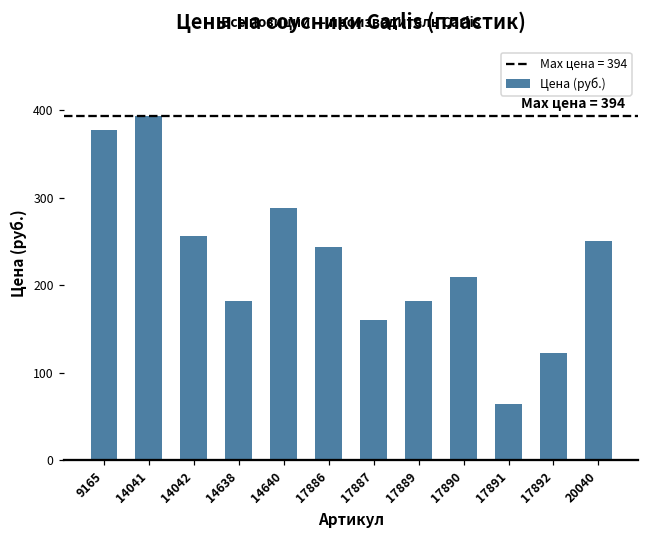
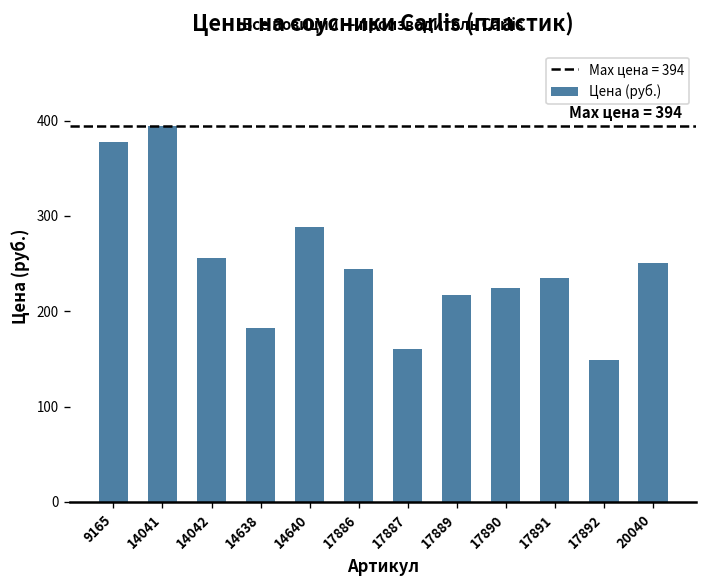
  {
    "9165": 380,
    "14041": 390,
    "14042": 260,
    "14638": 180,
    "14640": 290,
    "17886": 240,
    "17887": 160,
-   "17889": 180,
-   "17890": 210,
-   "17891": 60,
-   "17892": 120,
+   "17889": 220,
+   "17890": 220,
+   "17891": 240,
+   "17892": 150,
    "20040": 250
  }
